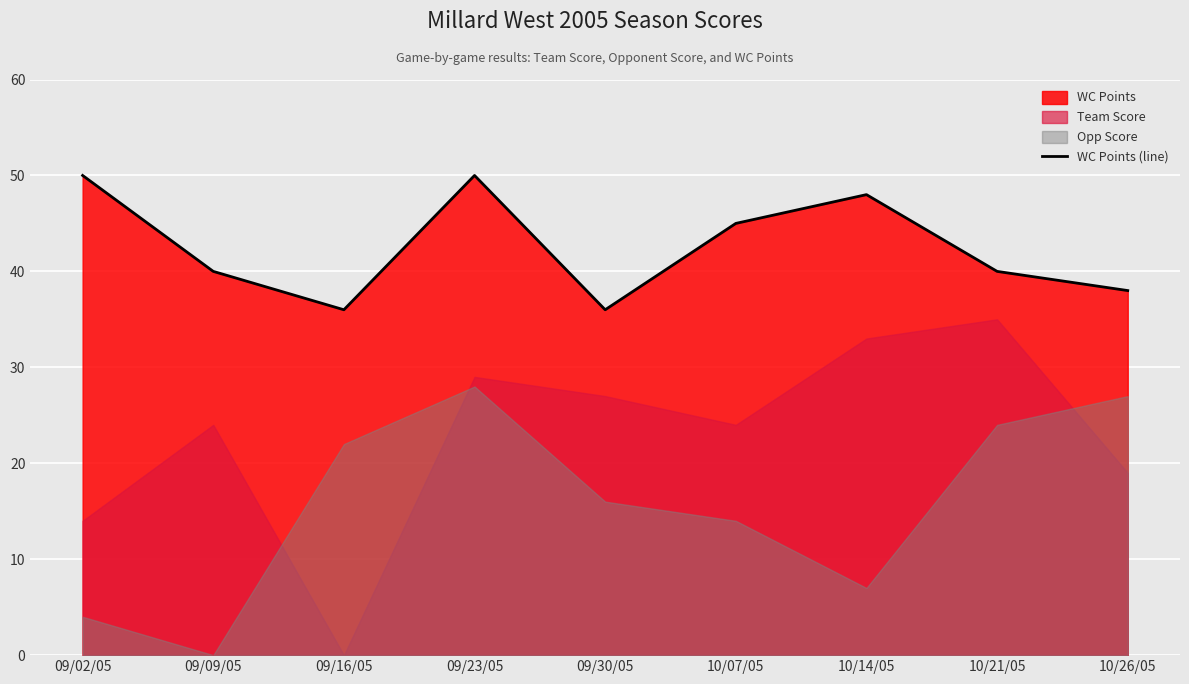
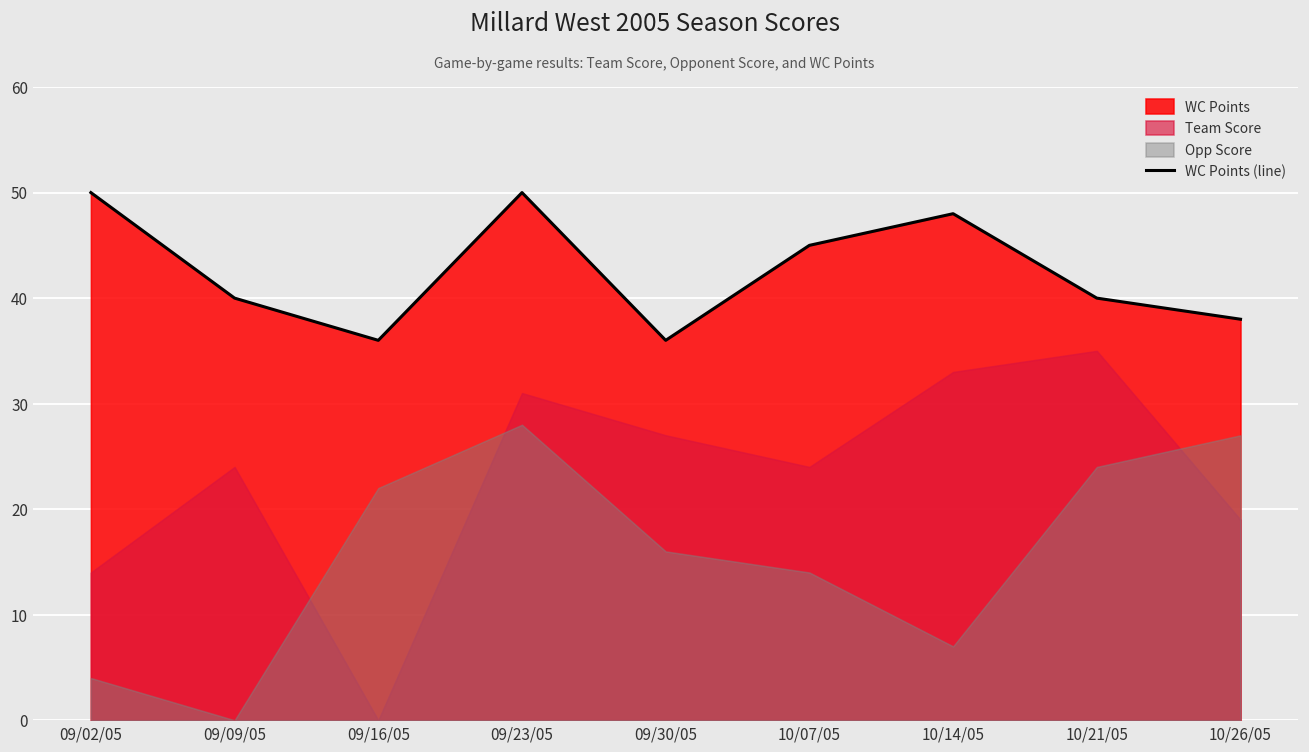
  {
    "WC Points": {
      "09/02/05": 50,
      "09/09/05": 40,
      "09/16/05": 36,
      "09/23/05": 50,
      "09/30/05": 36,
      "10/07/05": 45,
      "10/14/05": 48,
      "10/21/05": 40,
      "10/26/05": 38
    },
    "Team Score": {
      "09/02/05": 14,
      "09/09/05": 24,
      "09/16/05": 0,
-     "09/23/05": 29,
+     "09/23/05": 31,
      "09/30/05": 27,
      "10/07/05": 24,
      "10/14/05": 33,
      "10/21/05": 35,
      "10/26/05": 19
    },
    "Opp Score": {
      "09/02/05": 4,
      "09/09/05": 0,
      "09/16/05": 22,
      "09/23/05": 28,
      "09/30/05": 16,
      "10/07/05": 14,
      "10/14/05": 7,
      "10/21/05": 24,
      "10/26/05": 27
    }
  }
